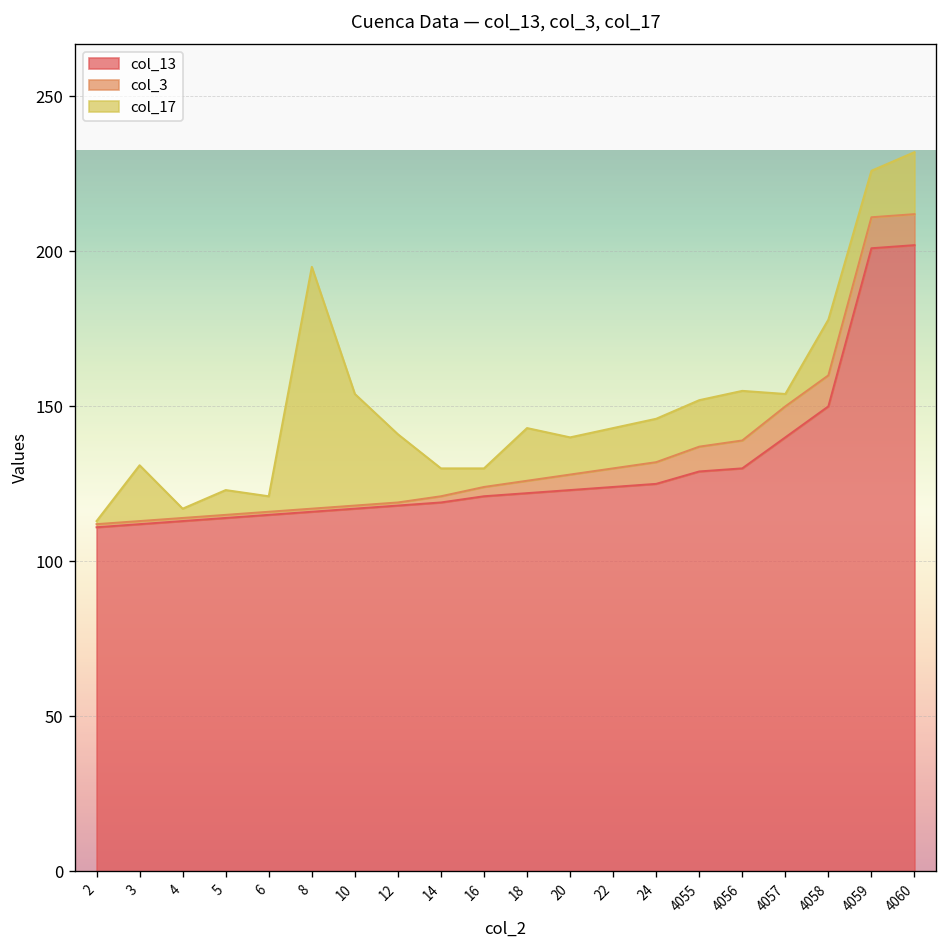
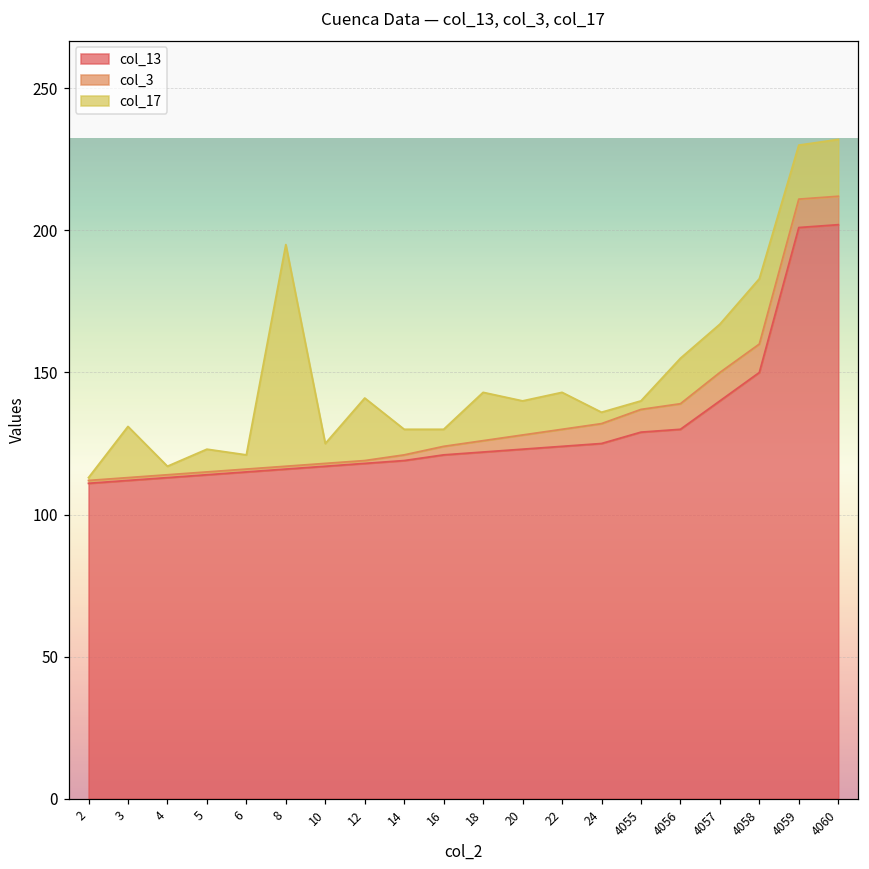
  {
    "col_17": {
      "2": 1,
      "3": 18,
      "4": 3,
      "5": 8,
      "6": 5,
      "8": 78,
-     "10": 36,
+     "10": 7,
      "12": 22,
      "14": 9,
      "16": 6,
      "18": 17,
      "20": 12,
      "22": 13,
-     "24": 14,
-     "4055": 15,
+     "24": 4,
+     "4055": 3,
      "4056": 16,
-     "4057": 4,
-     "4058": 18,
-     "4059": 15,
+     "4057": 17,
+     "4058": 23,
+     "4059": 19,
      "4060": 20
    }
  }
